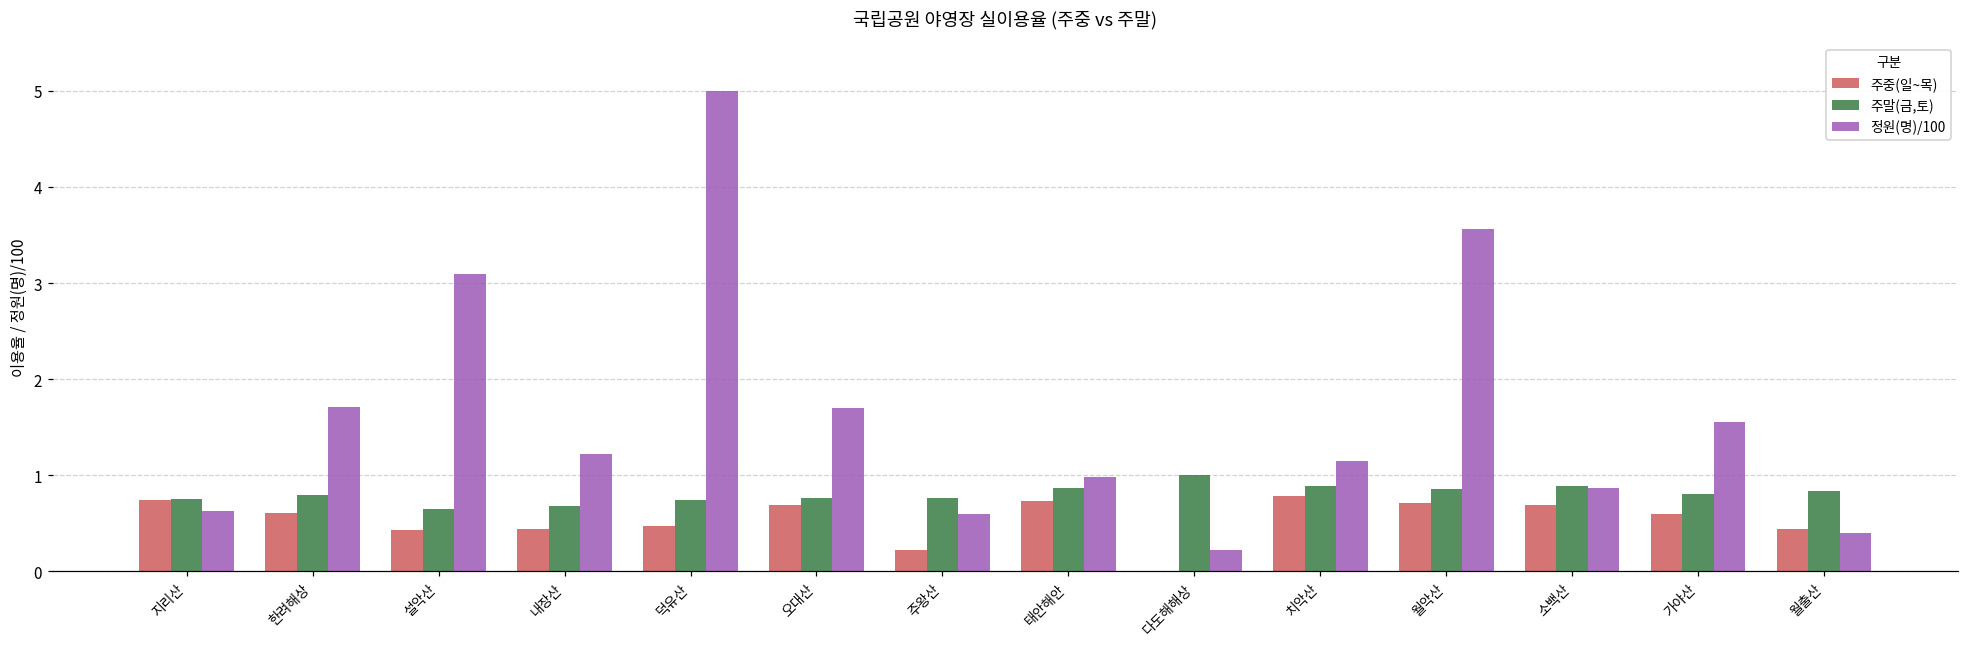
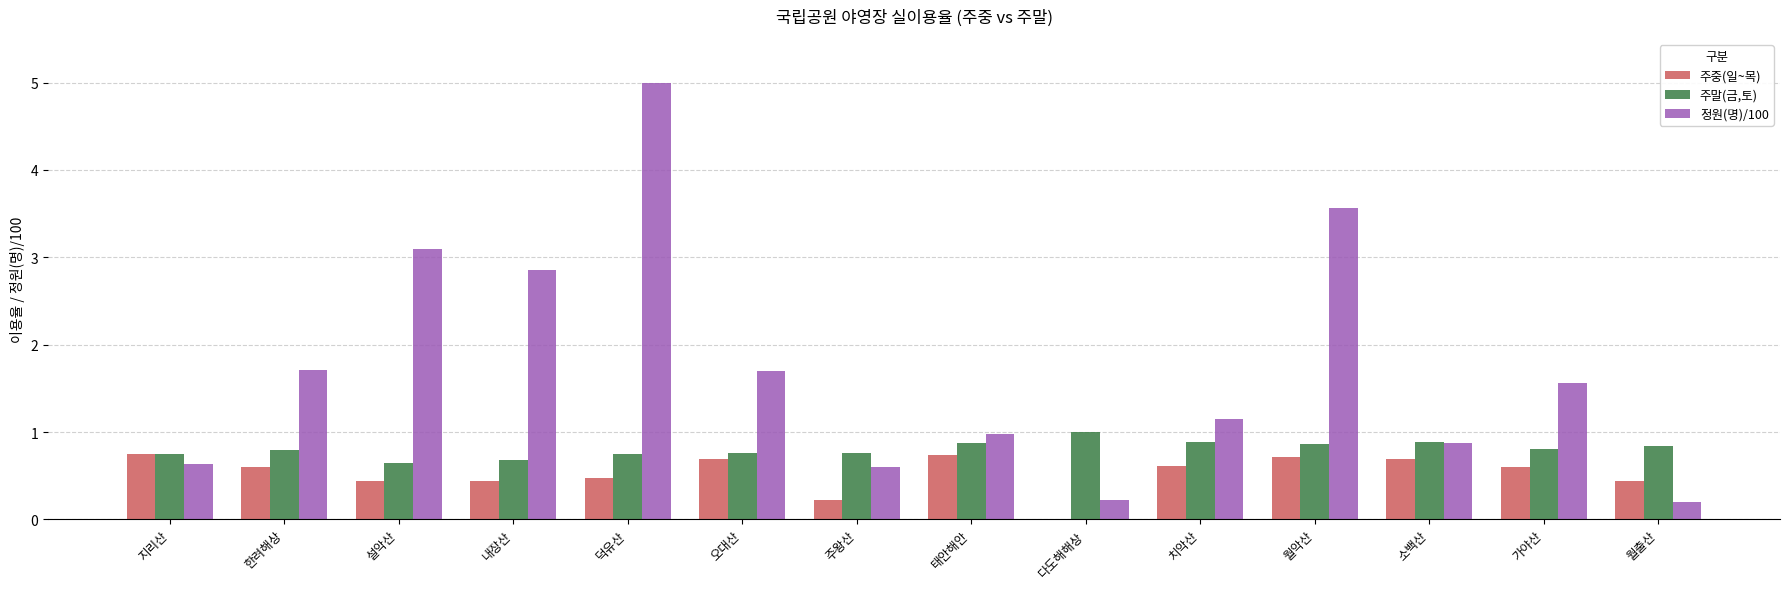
  {
    "주중(일~목)": {
      "지리산": 0.7,
      "한려해상": 0.6,
      "설악산": 0.4,
      "내장산": 0.4,
      "덕유산": 0.5,
      "오대산": 0.7,
      "주왕산": 0.2,
      "태안해안": 0.7,
      "다도해해상": 0.0,
-     "치악산": 0.8,
+     "치악산": 0.6,
      "월악산": 0.7,
      "소백산": 0.7,
      "가야산": 0.6,
      "월출산": 0.4
    },
    "주말(금,토)": {
      "지리산": 0.8,
      "한려해상": 0.8,
      "설악산": 0.6,
      "내장산": 0.7,
      "덕유산": 0.7,
      "오대산": 0.8,
      "주왕산": 0.8,
      "태안해안": 0.9,
      "다도해해상": 1.0,
      "치악산": 0.9,
      "월악산": 0.9,
      "소백산": 0.9,
      "가야산": 0.8,
      "월출산": 0.8
    },
    "정원(명)/100": {
      "지리산": 0.6,
      "한려해상": 1.7,
      "설악산": 3.1,
-     "내장산": 1.2,
+     "내장산": 2.9,
      "덕유산": 5.0,
      "오대산": 1.7,
      "주왕산": 0.6,
      "태안해안": 1.0,
      "다도해해상": 0.2,
      "치악산": 1.2,
      "월악산": 3.6,
      "소백산": 0.9,
      "가야산": 1.6,
-     "월출산": 0.4
+     "월출산": 0.2
    }
  }
